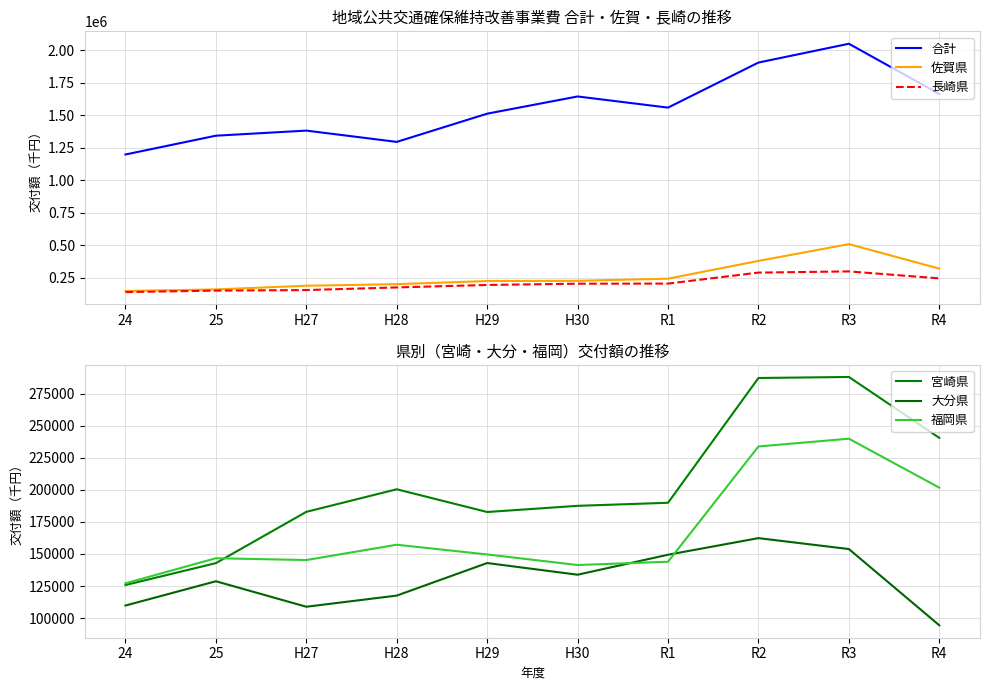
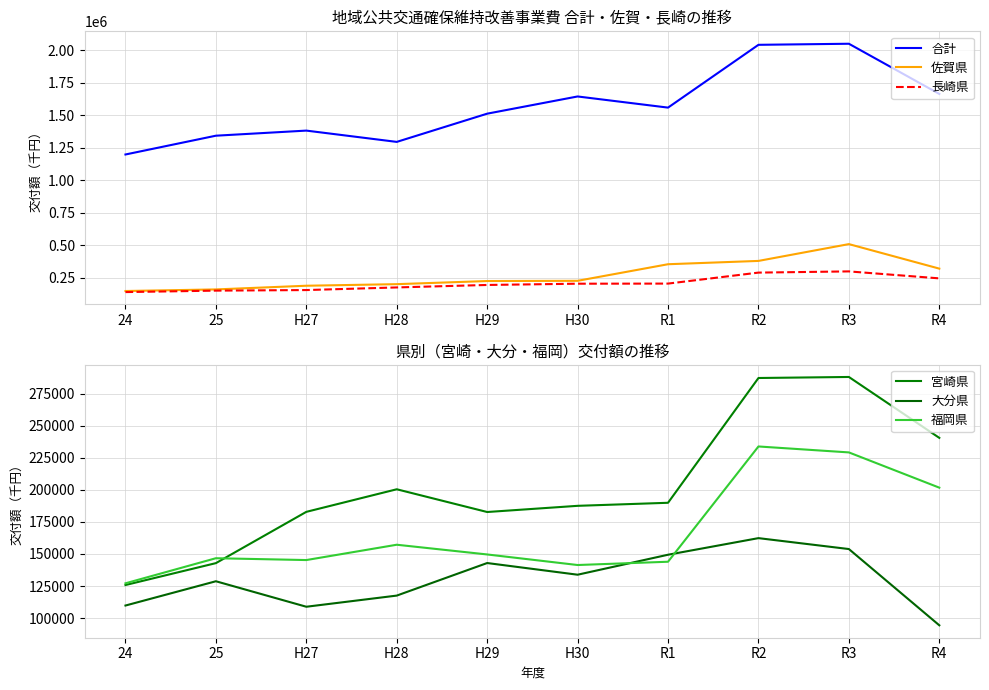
  {
    "地域公共交通確保維持改善事業費 合計・佐賀・長崎の推移": {
      "合計": {
        "24": 1200000,
        "25": 1340000,
        "H27": 1380000,
        "H28": 1300000,
        "H29": 1510000,
        "H30": 1640000,
        "R1": 1560000,
-       "R2": 1910000,
+       "R2": 2040000,
        "R3": 2050000
      },
      "佐賀県": {
        "H27": 190000,
        "H28": 200000,
        "H29": 220000,
        "H30": 230000,
-       "R1": 240000,
+       "R1": 350000,
        "R2": 380000,
        "R3": 510000,
        "R4": 320000
      },
      "長崎県": {
        "H27": 150000,
        "H28": 180000,
        "H29": 190000,
        "H30": 200000,
        "R1": 200000,
        "R2": 290000,
        "R3": 300000,
        "R4": 240000
      }
    },
    "県別（宮崎・大分・福岡）交付額の推移": {
      "福岡県": {
        "25": 147000,
        "H27": 145000,
        "H28": 157000,
        "H29": 150000,
        "H30": 141000,
        "R1": 144000,
        "R2": 234000,
-       "R3": 240000,
+       "R3": 229000,
        "R4": 202000
      }
    }
  }
